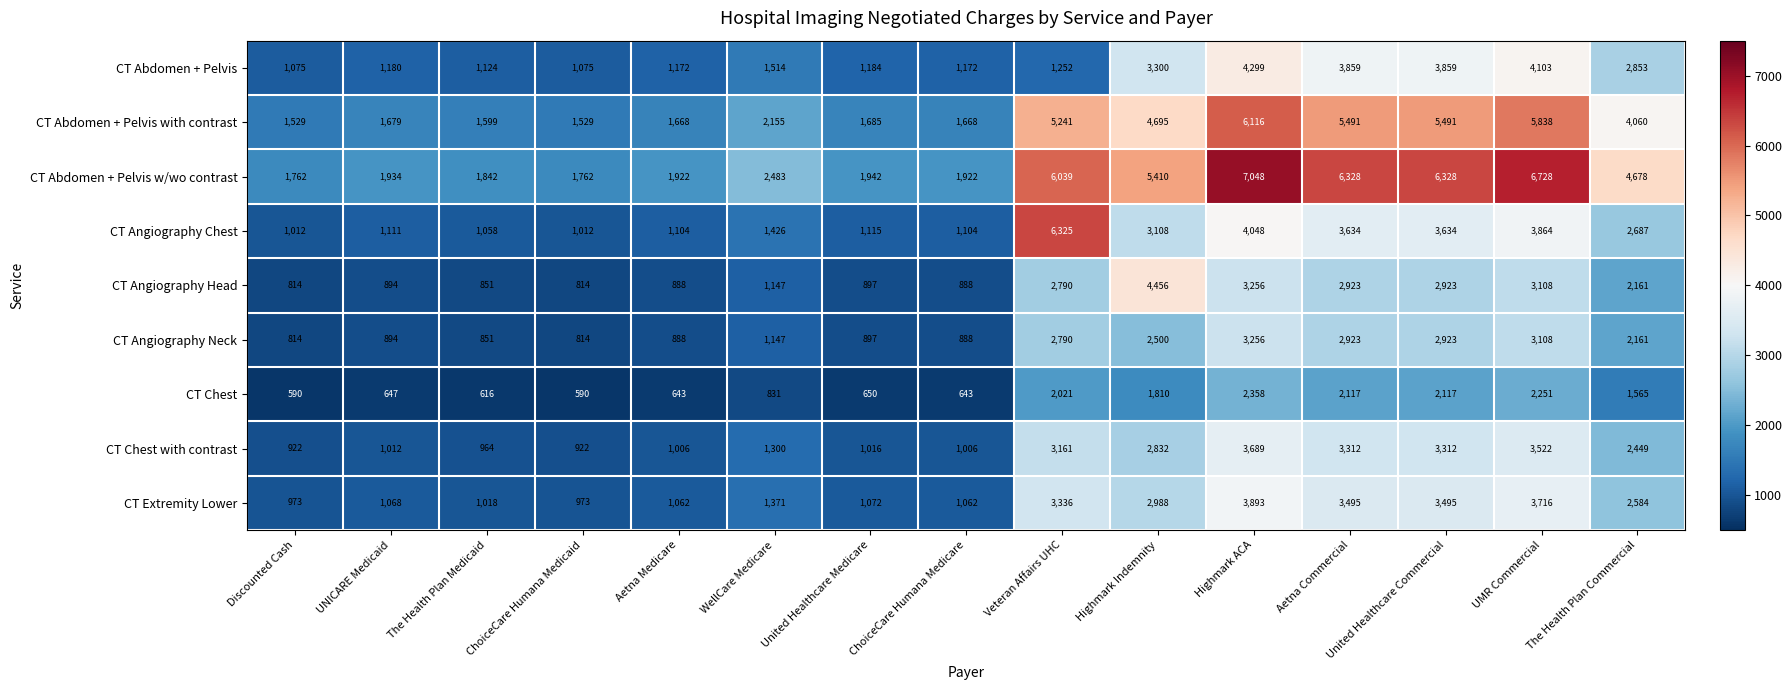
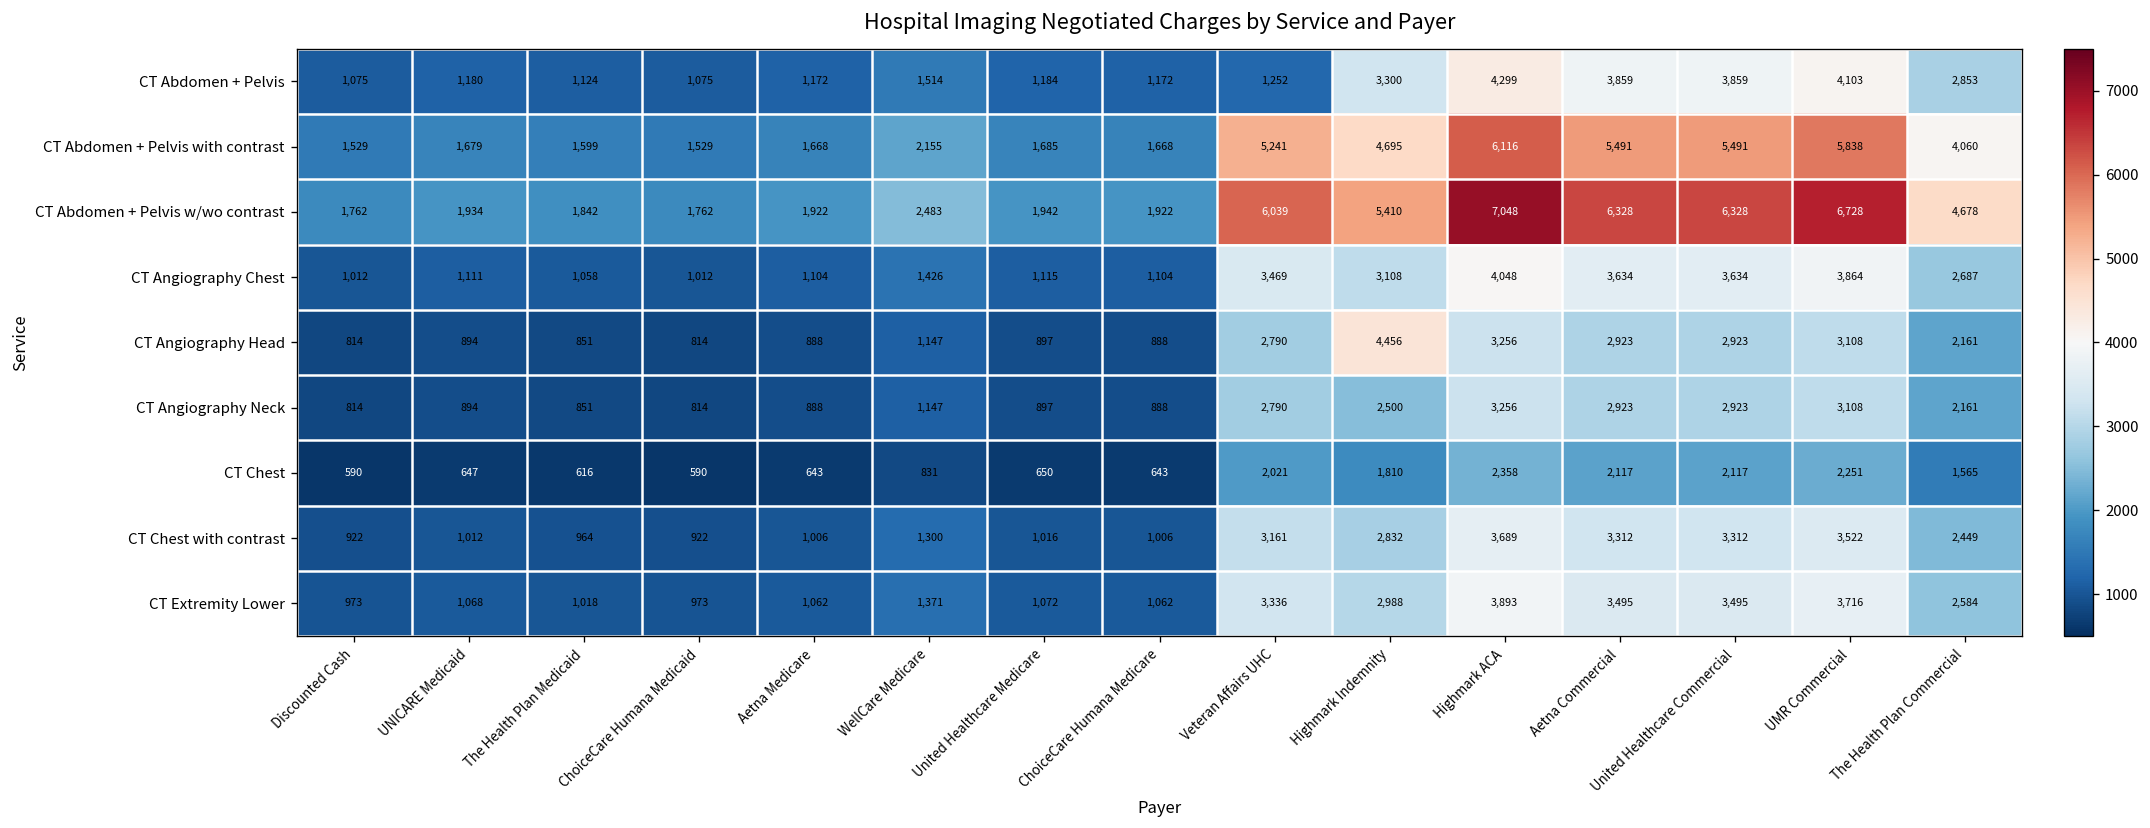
  {
    "CT Abdomen + Pelvis": {
      "Discounted Cash": "1,075",
      "UNICARE Medicaid": "1,180",
      "The Health Plan Medicaid": "1,124",
      "ChoiceCare Humana Medicaid": "1,075",
      "Aetna Medicare": "1,172",
      "WellCare Medicare": "1,514",
      "United Healthcare Medicare": "1,184",
      "ChoiceCare Humana Medicare": "1,172",
      "Veteran Affairs UHC": "1,252",
      "Highmark Indemnity": "3,300",
      "Highmark ACA": "4,299",
      "Aetna Commercial": "3,859",
      "United Healthcare Commercial": "3,859",
      "UMR Commercial": "4,103",
      "The Health Plan Commercial": "2,853"
    },
    "CT Abdomen + Pelvis with contrast": {
      "Discounted Cash": "1,529",
      "UNICARE Medicaid": "1,679",
      "The Health Plan Medicaid": "1,599",
      "ChoiceCare Humana Medicaid": "1,529",
      "Aetna Medicare": "1,668",
      "WellCare Medicare": "2,155",
      "United Healthcare Medicare": "1,685",
      "ChoiceCare Humana Medicare": "1,668",
      "Veteran Affairs UHC": "5,241",
      "Highmark Indemnity": "4,695",
      "Highmark ACA": "6,116",
      "Aetna Commercial": "5,491",
      "United Healthcare Commercial": "5,491",
      "UMR Commercial": "5,838",
      "The Health Plan Commercial": "4,060"
    },
    "CT Abdomen + Pelvis w/wo contrast": {
      "Discounted Cash": "1,762",
      "UNICARE Medicaid": "1,934",
      "The Health Plan Medicaid": "1,842",
      "ChoiceCare Humana Medicaid": "1,762",
      "Aetna Medicare": "1,922",
      "WellCare Medicare": "2,483",
      "United Healthcare Medicare": "1,942",
      "ChoiceCare Humana Medicare": "1,922",
      "Veteran Affairs UHC": "6,039",
      "Highmark Indemnity": "5,410",
      "Highmark ACA": "7,048",
      "Aetna Commercial": "6,328",
      "United Healthcare Commercial": "6,328",
      "UMR Commercial": "6,728",
      "The Health Plan Commercial": "4,678"
    },
    "CT Angiography Chest": {
      "Discounted Cash": "1,012",
      "UNICARE Medicaid": "1,111",
      "The Health Plan Medicaid": "1,058",
      "ChoiceCare Humana Medicaid": "1,012",
      "Aetna Medicare": "1,104",
      "WellCare Medicare": "1,426",
      "United Healthcare Medicare": "1,115",
      "ChoiceCare Humana Medicare": "1,104",
-     "Veteran Affairs UHC": "6,325",
+     "Veteran Affairs UHC": "3,469",
      "Highmark Indemnity": "3,108",
      "Highmark ACA": "4,048",
      "Aetna Commercial": "3,634",
      "United Healthcare Commercial": "3,634",
      "UMR Commercial": "3,864",
      "The Health Plan Commercial": "2,687"
    },
    "CT Angiography Head": {
      "Discounted Cash": "814",
      "UNICARE Medicaid": "894",
      "The Health Plan Medicaid": "851",
      "ChoiceCare Humana Medicaid": "814",
      "Aetna Medicare": "888",
      "WellCare Medicare": "1,147",
      "United Healthcare Medicare": "897",
      "ChoiceCare Humana Medicare": "888",
      "Veteran Affairs UHC": "2,790",
      "Highmark Indemnity": "4,456",
      "Highmark ACA": "3,256",
      "Aetna Commercial": "2,923",
      "United Healthcare Commercial": "2,923",
      "UMR Commercial": "3,108",
      "The Health Plan Commercial": "2,161"
    },
    "CT Angiography Neck": {
      "Discounted Cash": "814",
      "UNICARE Medicaid": "894",
      "The Health Plan Medicaid": "851",
      "ChoiceCare Humana Medicaid": "814",
      "Aetna Medicare": "888",
      "WellCare Medicare": "1,147",
      "United Healthcare Medicare": "897",
      "ChoiceCare Humana Medicare": "888",
      "Veteran Affairs UHC": "2,790",
      "Highmark Indemnity": "2,500",
      "Highmark ACA": "3,256",
      "Aetna Commercial": "2,923",
      "United Healthcare Commercial": "2,923",
      "UMR Commercial": "3,108",
      "The Health Plan Commercial": "2,161"
    },
    "CT Chest": {
      "Discounted Cash": "590",
      "UNICARE Medicaid": "647",
      "The Health Plan Medicaid": "616",
      "ChoiceCare Humana Medicaid": "590",
      "Aetna Medicare": "643",
      "WellCare Medicare": "831",
      "United Healthcare Medicare": "650",
      "ChoiceCare Humana Medicare": "643",
      "Veteran Affairs UHC": "2,021",
      "Highmark Indemnity": "1,810",
      "Highmark ACA": "2,358",
      "Aetna Commercial": "2,117",
      "United Healthcare Commercial": "2,117",
      "UMR Commercial": "2,251",
      "The Health Plan Commercial": "1,565"
    },
    "CT Chest with contrast": {
      "Discounted Cash": "922",
      "UNICARE Medicaid": "1,012",
      "The Health Plan Medicaid": "964",
      "ChoiceCare Humana Medicaid": "922",
      "Aetna Medicare": "1,006",
      "WellCare Medicare": "1,300",
      "United Healthcare Medicare": "1,016",
      "ChoiceCare Humana Medicare": "1,006",
      "Veteran Affairs UHC": "3,161",
      "Highmark Indemnity": "2,832",
      "Highmark ACA": "3,689",
      "Aetna Commercial": "3,312",
      "United Healthcare Commercial": "3,312",
      "UMR Commercial": "3,522",
      "The Health Plan Commercial": "2,449"
    },
    "CT Extremity Lower": {
      "Discounted Cash": "973",
      "UNICARE Medicaid": "1,068",
      "The Health Plan Medicaid": "1,018",
      "ChoiceCare Humana Medicaid": "973",
      "Aetna Medicare": "1,062",
      "WellCare Medicare": "1,371",
      "United Healthcare Medicare": "1,072",
      "ChoiceCare Humana Medicare": "1,062",
      "Veteran Affairs UHC": "3,336",
      "Highmark Indemnity": "2,988",
      "Highmark ACA": "3,893",
      "Aetna Commercial": "3,495",
      "United Healthcare Commercial": "3,495",
      "UMR Commercial": "3,716",
      "The Health Plan Commercial": "2,584"
    }
  }
